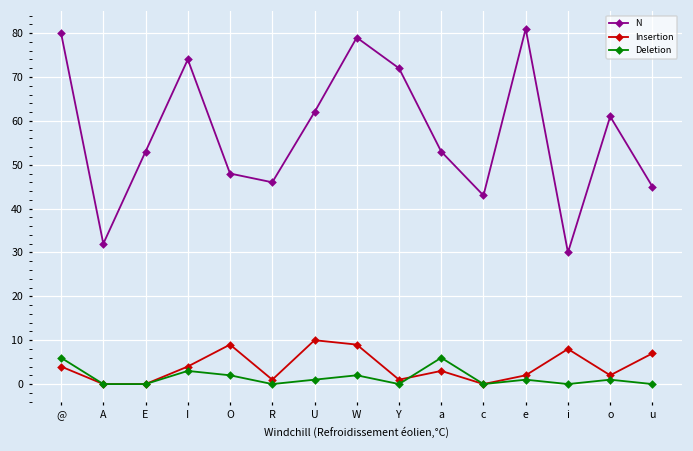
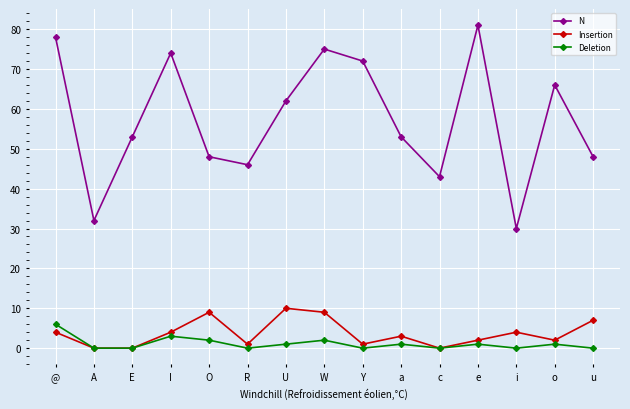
  {
    "N": {
-     "@": 80,
+     "@": 78,
      "A": 32,
      "E": 53,
      "I": 74,
      "O": 48,
      "R": 46,
      "U": 62,
-     "W": 79,
+     "W": 75,
      "Y": 72,
      "a": 53,
      "c": 43,
      "e": 81,
      "i": 30,
-     "o": 61,
-     "u": 45
+     "o": 66,
+     "u": 48
    },
    "Insertion": {
      "@": 4,
      "I": 4,
      "O": 9,
      "R": 1,
      "U": 10,
      "W": 9,
      "Y": 1,
      "a": 3,
      "e": 2,
-     "i": 8,
+     "i": 4,
      "o": 2,
      "u": 7
    },
    "Deletion": {
      "@": 6,
      "I": 3,
      "O": 2,
      "R": 0,
      "U": 1,
      "W": 2,
      "Y": 0,
-     "a": 6,
+     "a": 1,
      "e": 1,
      "i": 0,
      "o": 1,
      "u": 0
    }
  }
